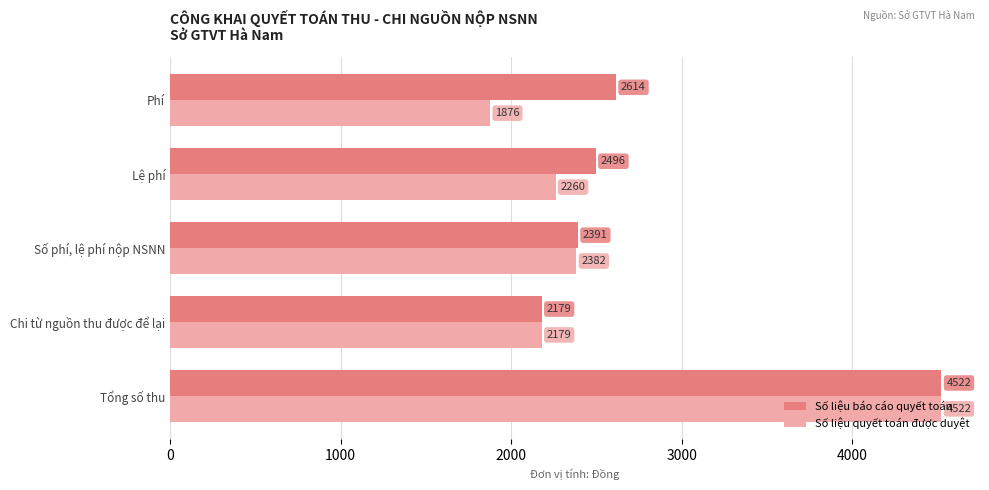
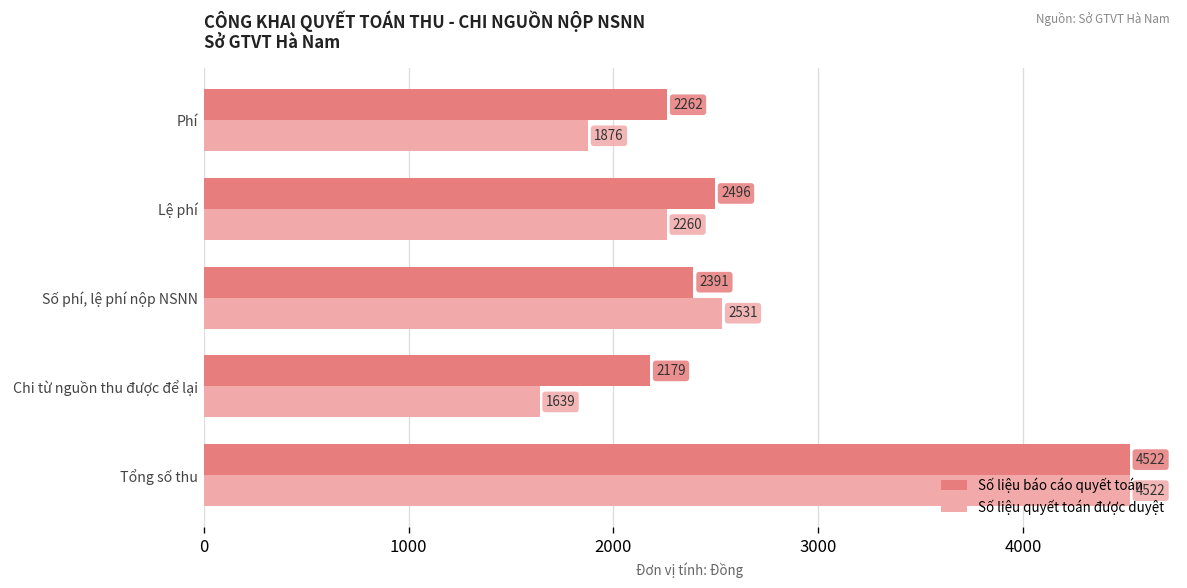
  {
    "Số liệu báo cáo quyết toán": {
-     "Phí": 2614
+     "Phí": 2262
    },
    "Số liệu quyết toán được duyệt": {
-     "Số phí, lệ phí nộp NSNN": 2382,
-     "Chi từ nguồn thu được để lại": 2179
+     "Số phí, lệ phí nộp NSNN": 2531,
+     "Chi từ nguồn thu được để lại": 1639
    }
  }
